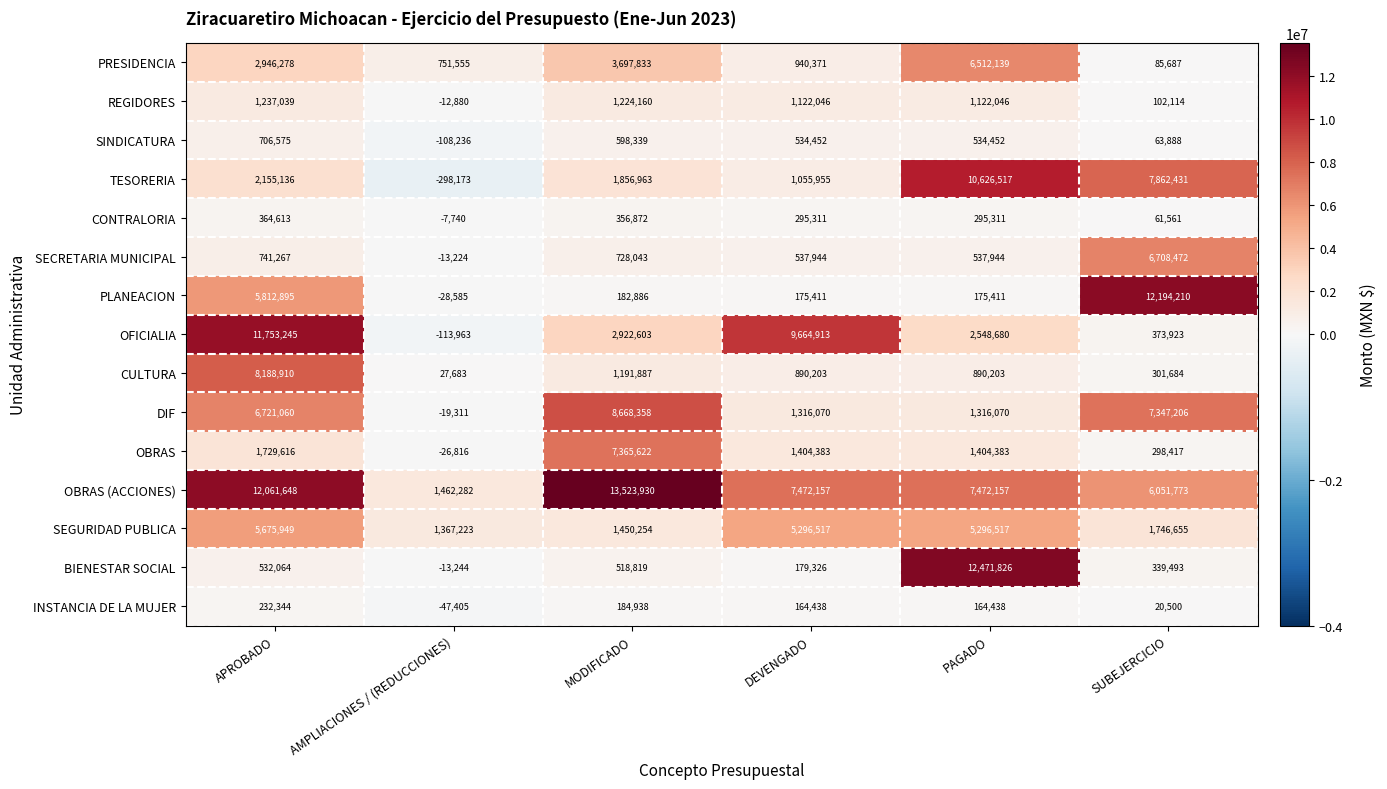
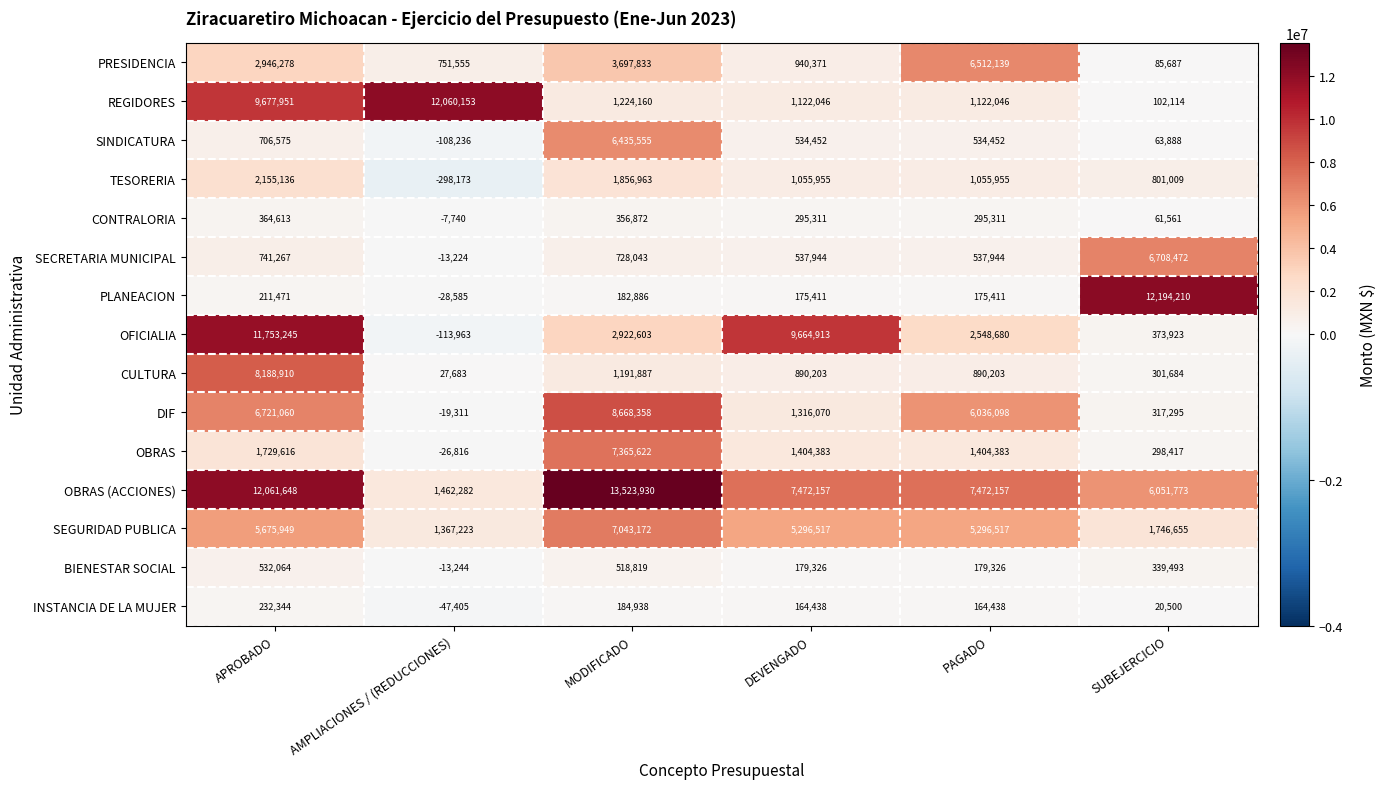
  {
    "PRESIDENCIA": {
      "APROBADO": "2,946,278",
      "AMPLIACIONES / (REDUCCIONES)": "751,555",
      "MODIFICADO": "3,697,833",
      "DEVENGADO": "940,371",
      "PAGADO": "6,512,139",
      "SUBEJERCICIO": "85,687"
    },
    "REGIDORES": {
-     "APROBADO": "1,237,039",
-     "AMPLIACIONES / (REDUCCIONES)": "-12,880",
+     "APROBADO": "9,677,951",
+     "AMPLIACIONES / (REDUCCIONES)": "12,060,153",
      "MODIFICADO": "1,224,160",
      "DEVENGADO": "1,122,046",
      "PAGADO": "1,122,046",
      "SUBEJERCICIO": "102,114"
    },
    "SINDICATURA": {
      "APROBADO": "706,575",
      "AMPLIACIONES / (REDUCCIONES)": "-108,236",
-     "MODIFICADO": "598,339",
+     "MODIFICADO": "6,435,555",
      "DEVENGADO": "534,452",
      "PAGADO": "534,452",
      "SUBEJERCICIO": "63,888"
    },
    "TESORERIA": {
      "APROBADO": "2,155,136",
      "AMPLIACIONES / (REDUCCIONES)": "-298,173",
      "MODIFICADO": "1,856,963",
      "DEVENGADO": "1,055,955",
-     "PAGADO": "10,626,517",
-     "SUBEJERCICIO": "7,862,431"
+     "PAGADO": "1,055,955",
+     "SUBEJERCICIO": "801,009"
    },
    "CONTRALORIA": {
      "APROBADO": "364,613",
      "AMPLIACIONES / (REDUCCIONES)": "-7,740",
      "MODIFICADO": "356,872",
      "DEVENGADO": "295,311",
      "PAGADO": "295,311",
      "SUBEJERCICIO": "61,561"
    },
    "SECRETARIA MUNICIPAL": {
      "APROBADO": "741,267",
      "AMPLIACIONES / (REDUCCIONES)": "-13,224",
      "MODIFICADO": "728,043",
      "DEVENGADO": "537,944",
      "PAGADO": "537,944",
      "SUBEJERCICIO": "6,708,472"
    },
    "PLANEACION": {
-     "APROBADO": "5,812,895",
+     "APROBADO": "211,471",
      "AMPLIACIONES / (REDUCCIONES)": "-28,585",
      "MODIFICADO": "182,886",
      "DEVENGADO": "175,411",
      "PAGADO": "175,411",
      "SUBEJERCICIO": "12,194,210"
    },
    "OFICIALIA": {
      "APROBADO": "11,753,245",
      "AMPLIACIONES / (REDUCCIONES)": "-113,963",
      "MODIFICADO": "2,922,603",
      "DEVENGADO": "9,664,913",
      "PAGADO": "2,548,680",
      "SUBEJERCICIO": "373,923"
    },
    "CULTURA": {
      "APROBADO": "8,188,910",
      "AMPLIACIONES / (REDUCCIONES)": "27,683",
      "MODIFICADO": "1,191,887",
      "DEVENGADO": "890,203",
      "PAGADO": "890,203",
      "SUBEJERCICIO": "301,684"
    },
    "DIF": {
      "APROBADO": "6,721,060",
      "AMPLIACIONES / (REDUCCIONES)": "-19,311",
      "MODIFICADO": "8,668,358",
      "DEVENGADO": "1,316,070",
-     "PAGADO": "1,316,070",
-     "SUBEJERCICIO": "7,347,206"
+     "PAGADO": "6,036,098",
+     "SUBEJERCICIO": "317,295"
    },
    "OBRAS": {
      "APROBADO": "1,729,616",
      "AMPLIACIONES / (REDUCCIONES)": "-26,816",
      "MODIFICADO": "7,365,622",
      "DEVENGADO": "1,404,383",
      "PAGADO": "1,404,383",
      "SUBEJERCICIO": "298,417"
    },
    "OBRAS (ACCIONES)": {
      "APROBADO": "12,061,648",
      "AMPLIACIONES / (REDUCCIONES)": "1,462,282",
      "MODIFICADO": "13,523,930",
      "DEVENGADO": "7,472,157",
      "PAGADO": "7,472,157",
      "SUBEJERCICIO": "6,051,773"
    },
    "SEGURIDAD PUBLICA": {
      "APROBADO": "5,675,949",
      "AMPLIACIONES / (REDUCCIONES)": "1,367,223",
-     "MODIFICADO": "1,450,254",
+     "MODIFICADO": "7,043,172",
      "DEVENGADO": "5,296,517",
      "PAGADO": "5,296,517",
      "SUBEJERCICIO": "1,746,655"
    },
    "BIENESTAR SOCIAL": {
      "APROBADO": "532,064",
      "AMPLIACIONES / (REDUCCIONES)": "-13,244",
      "MODIFICADO": "518,819",
      "DEVENGADO": "179,326",
-     "PAGADO": "12,471,826",
+     "PAGADO": "179,326",
      "SUBEJERCICIO": "339,493"
    },
    "INSTANCIA DE LA MUJER": {
      "APROBADO": "232,344",
      "AMPLIACIONES / (REDUCCIONES)": "-47,405",
      "MODIFICADO": "184,938",
      "DEVENGADO": "164,438",
      "PAGADO": "164,438",
      "SUBEJERCICIO": "20,500"
    }
  }
